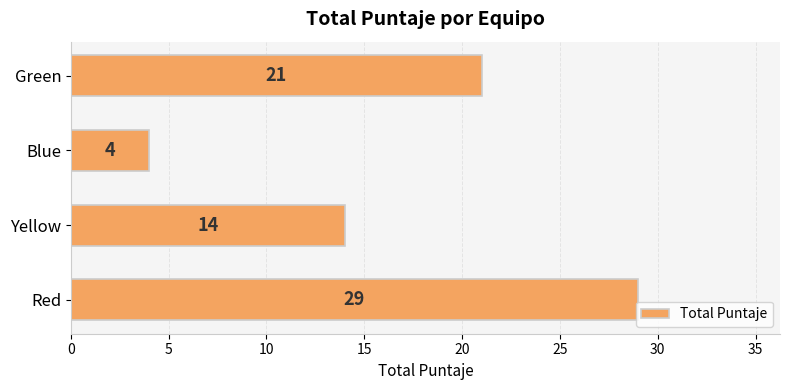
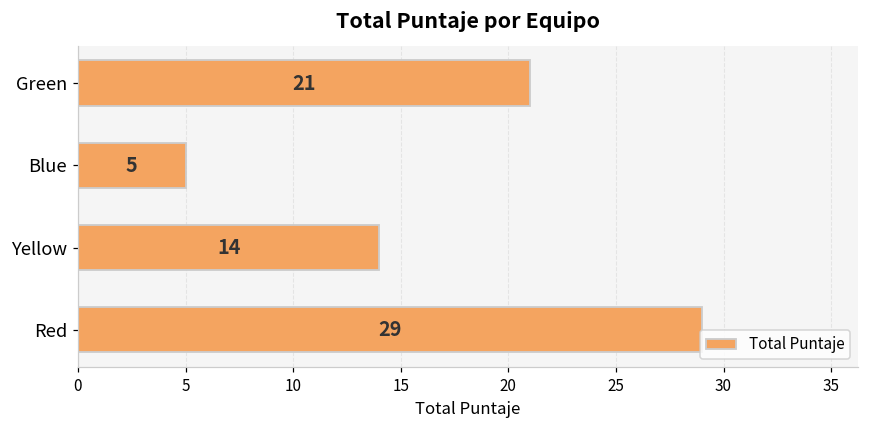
  {
    "Green": 21,
-   "Blue": 4,
+   "Blue": 5,
    "Yellow": 14,
    "Red": 29
  }
